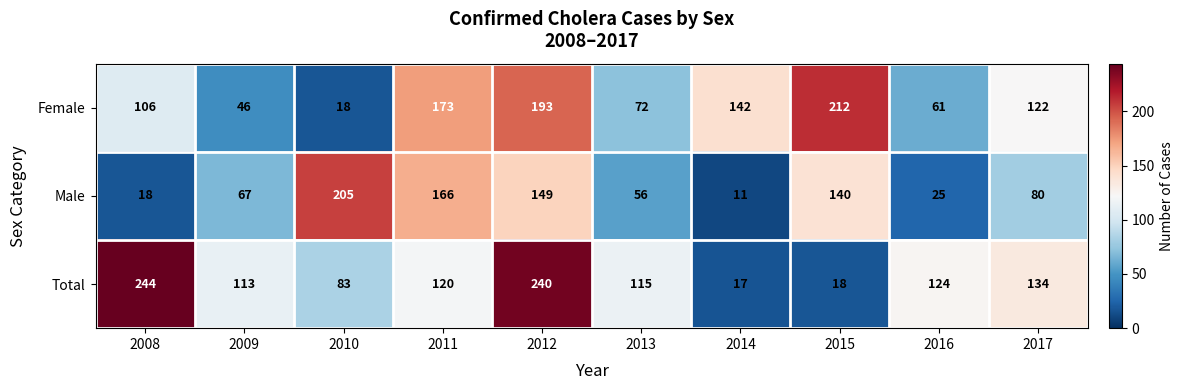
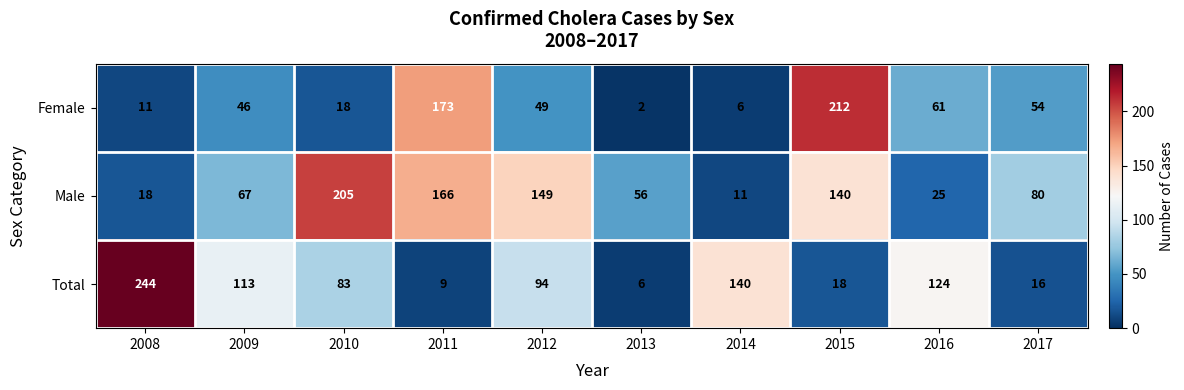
  {
    "Female": {
-     "2008": 106,
+     "2008": 11,
      "2009": 46,
      "2010": 18,
      "2011": 173,
-     "2012": 193,
-     "2013": 72,
-     "2014": 142,
+     "2012": 49,
+     "2013": 2,
+     "2014": 6,
      "2015": 212,
      "2016": 61,
-     "2017": 122
+     "2017": 54
    },
    "Male": {
      "2008": 18,
      "2009": 67,
      "2010": 205,
      "2011": 166,
      "2012": 149,
      "2013": 56,
      "2014": 11,
      "2015": 140,
      "2016": 25,
      "2017": 80
    },
    "Total": {
      "2008": 244,
      "2009": 113,
      "2010": 83,
-     "2011": 120,
-     "2012": 240,
-     "2013": 115,
-     "2014": 17,
+     "2011": 9,
+     "2012": 94,
+     "2013": 6,
+     "2014": 140,
      "2015": 18,
      "2016": 124,
-     "2017": 134
+     "2017": 16
    }
  }
